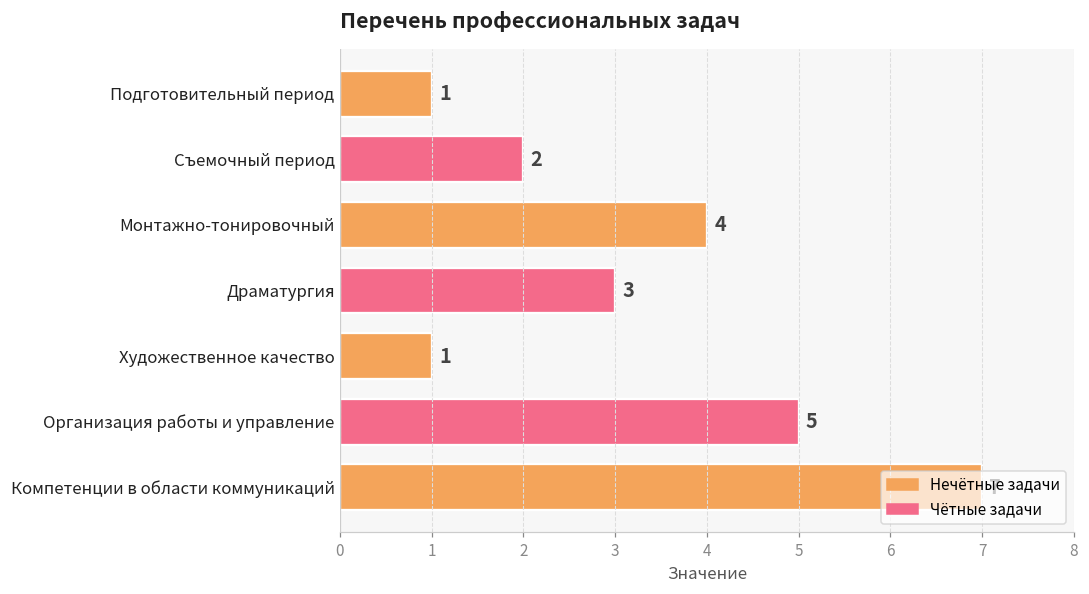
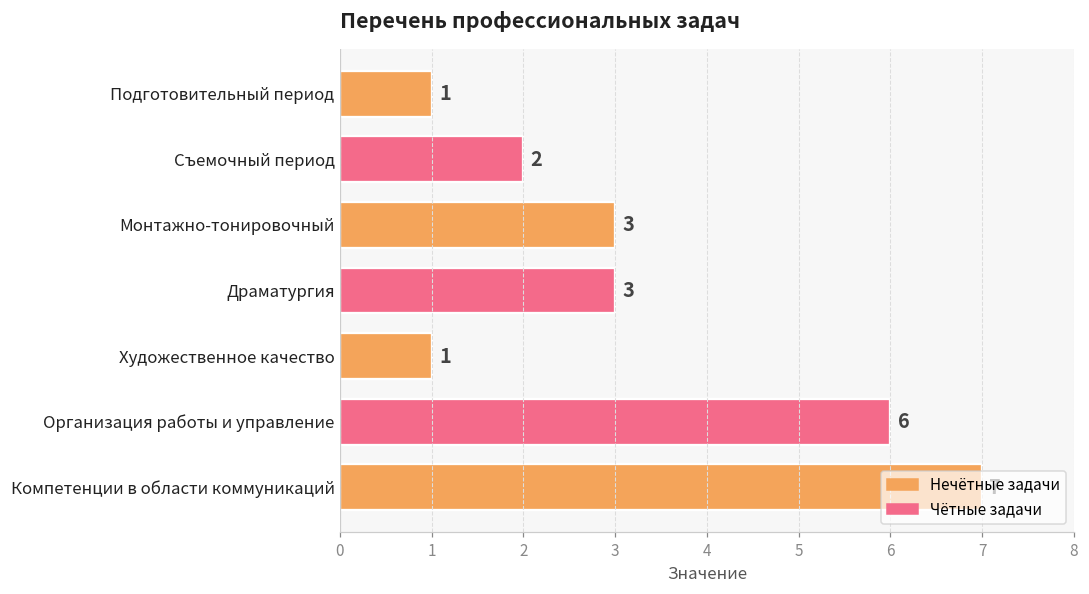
  {
    "Подготовительный период": 1,
    "Съемочный период": 2,
-   "Монтажно-тонировочный": 4,
+   "Монтажно-тонировочный": 3,
    "Драматургия": 3,
    "Художественное качество": 1,
-   "Организация работы и управление": 5
+   "Организация работы и управление": 6
  }
